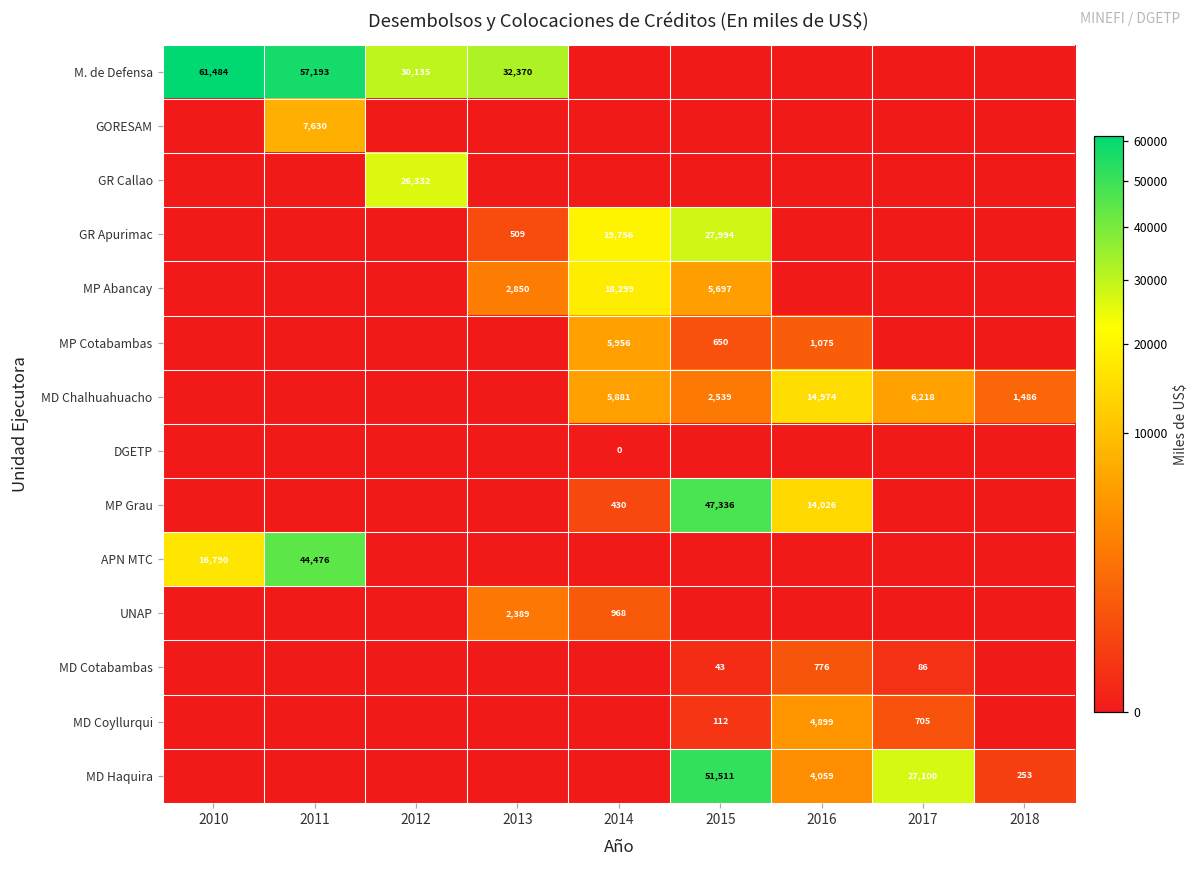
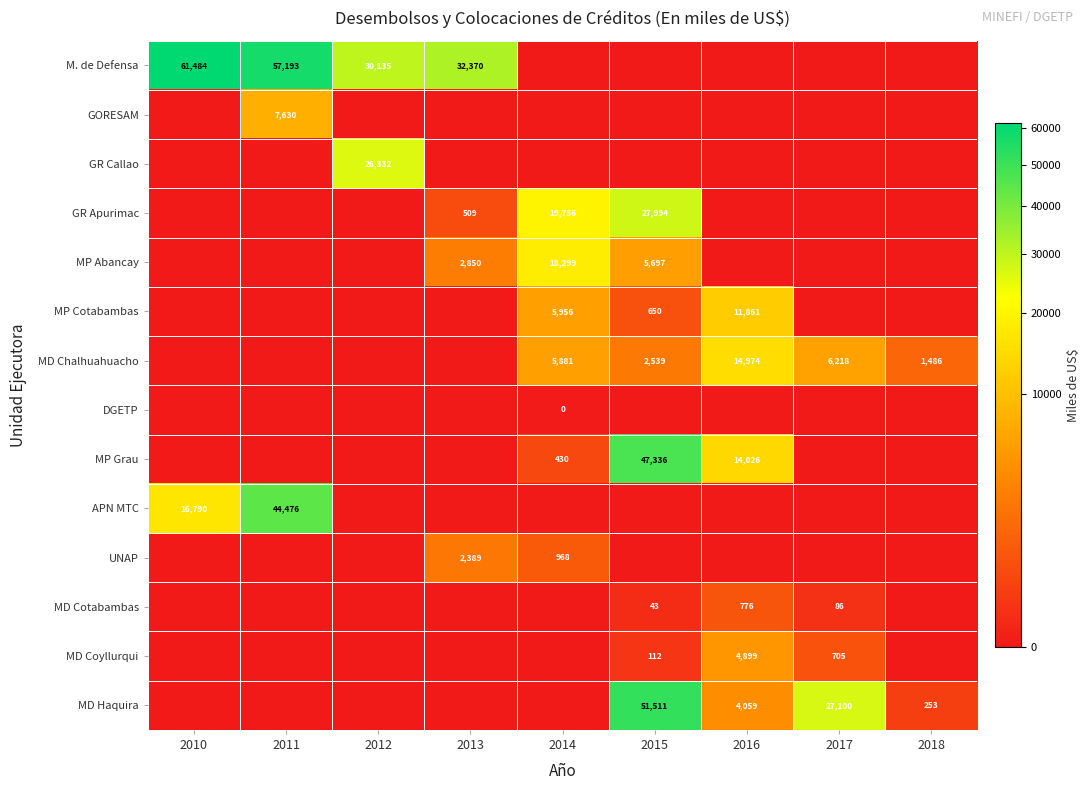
  {
    "M. de Defensa": {
      "2010": "61,484",
      "2011": "57,193",
      "2012": "30,135",
      "2013": "32,370"
    },
    "GORESAM": {
      "2011": "7,630"
    },
    "GR Callao": {
      "2012": "26,332"
    },
    "GR Apurimac": {
      "2013": "509",
      "2014": "19,756",
      "2015": "27,994"
    },
    "MP Abancay": {
      "2013": "2,850",
      "2014": "18,299",
      "2015": "5,697"
    },
    "MP Cotabambas": {
      "2014": "5,956",
      "2015": "650",
-     "2016": "1,075"
+     "2016": "11,861"
    },
    "MD Chalhuahuacho": {
      "2014": "5,881",
      "2015": "2,539",
      "2016": "14,974",
      "2017": "6,218",
      "2018": "1,486"
    },
    "DGETP": {
      "2014": "0"
    },
    "MP Grau": {
      "2014": "430",
      "2015": "47,336",
      "2016": "14,026"
    },
    "APN MTC": {
      "2010": "16,790",
      "2011": "44,476"
    },
    "UNAP": {
      "2013": "2,389",
      "2014": "968"
    },
    "MD Cotabambas": {
      "2015": "43",
      "2016": "776",
      "2017": "86"
    },
    "MD Coyllurqui": {
      "2015": "112",
      "2016": "4,899",
      "2017": "705"
    },
    "MD Haquira": {
      "2015": "51,511",
      "2016": "4,059",
      "2017": "27,100",
      "2018": "253"
    }
  }
